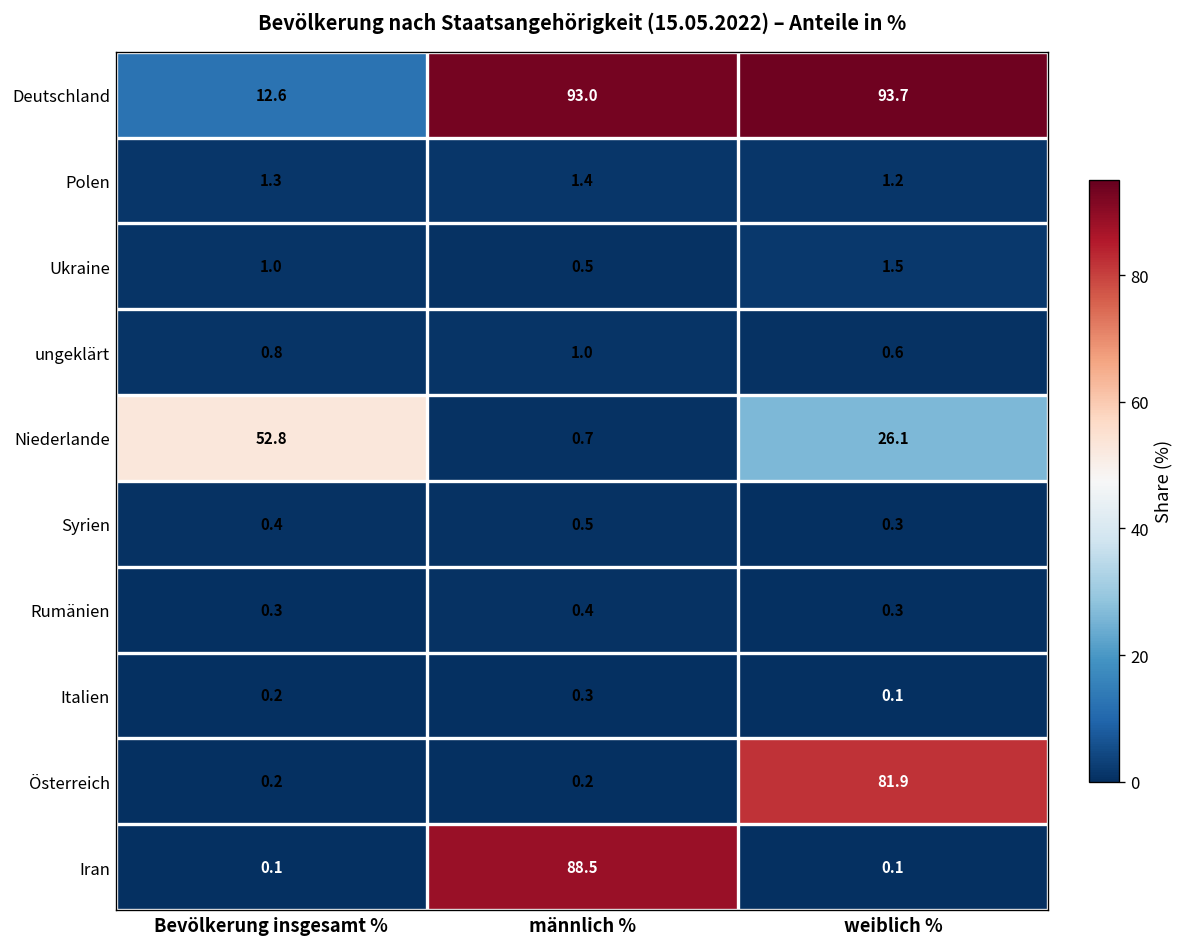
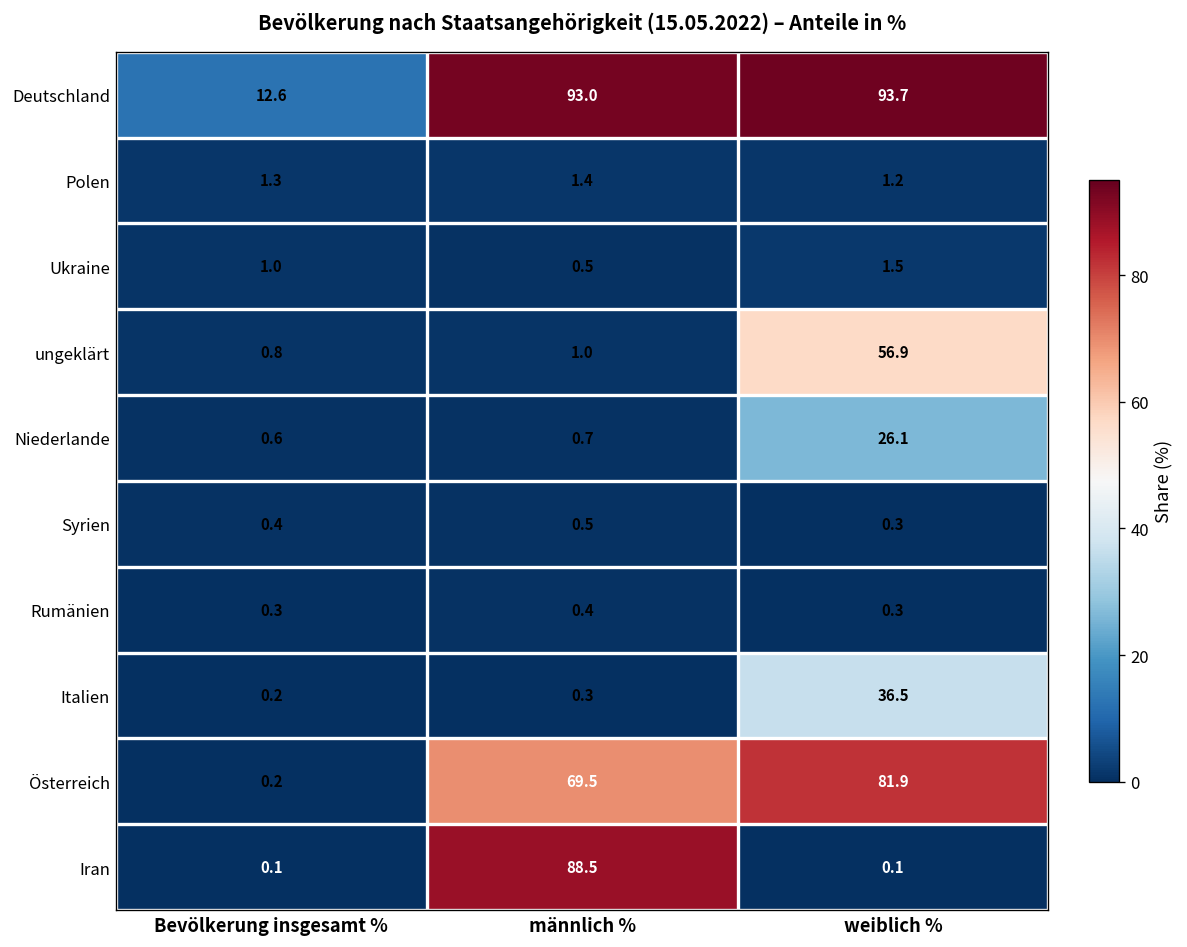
  {
    "Deutschland": {
      "Bevölkerung insgesamt %": 12.6,
      "männlich %": 93.0,
      "weiblich %": 93.7
    },
    "Polen": {
      "Bevölkerung insgesamt %": 1.3,
      "männlich %": 1.4,
      "weiblich %": 1.2
    },
    "Ukraine": {
      "Bevölkerung insgesamt %": 1.0,
      "männlich %": 0.5,
      "weiblich %": 1.5
    },
    "ungeklärt": {
      "Bevölkerung insgesamt %": 0.8,
      "männlich %": 1.0,
-     "weiblich %": 0.6
+     "weiblich %": 56.9
    },
    "Niederlande": {
-     "Bevölkerung insgesamt %": 52.8,
+     "Bevölkerung insgesamt %": 0.6,
      "männlich %": 0.7,
      "weiblich %": 26.1
    },
    "Syrien": {
      "Bevölkerung insgesamt %": 0.4,
      "männlich %": 0.5,
      "weiblich %": 0.3
    },
    "Rumänien": {
      "Bevölkerung insgesamt %": 0.3,
      "männlich %": 0.4,
      "weiblich %": 0.3
    },
    "Italien": {
      "Bevölkerung insgesamt %": 0.2,
      "männlich %": 0.3,
-     "weiblich %": 0.1
+     "weiblich %": 36.5
    },
    "Österreich": {
      "Bevölkerung insgesamt %": 0.2,
-     "männlich %": 0.2,
+     "männlich %": 69.5,
      "weiblich %": 81.9
    },
    "Iran": {
      "Bevölkerung insgesamt %": 0.1,
      "männlich %": 88.5,
      "weiblich %": 0.1
    }
  }
